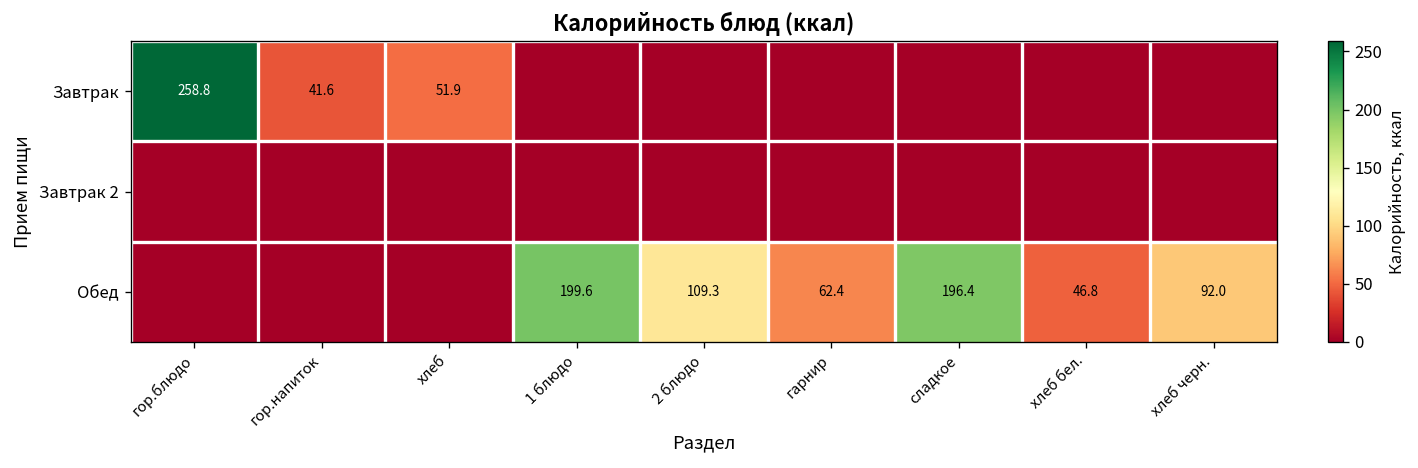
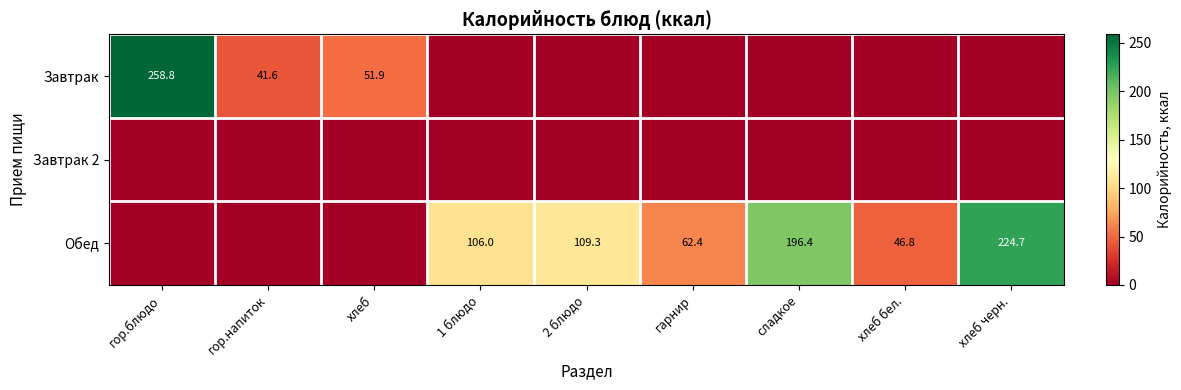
  {
    "Завтрак": {
      "гор.блюдо": 258.8,
      "гор.напиток": 41.6,
      "хлеб": 51.9
    },
    "Обед": {
-     "1 блюдо": 199.6,
+     "1 блюдо": 106.0,
      "2 блюдо": 109.3,
      "гарнир": 62.4,
      "сладкое": 196.4,
      "хлеб бел.": 46.8,
-     "хлеб черн.": 92.0
+     "хлеб черн.": 224.7
    }
  }
